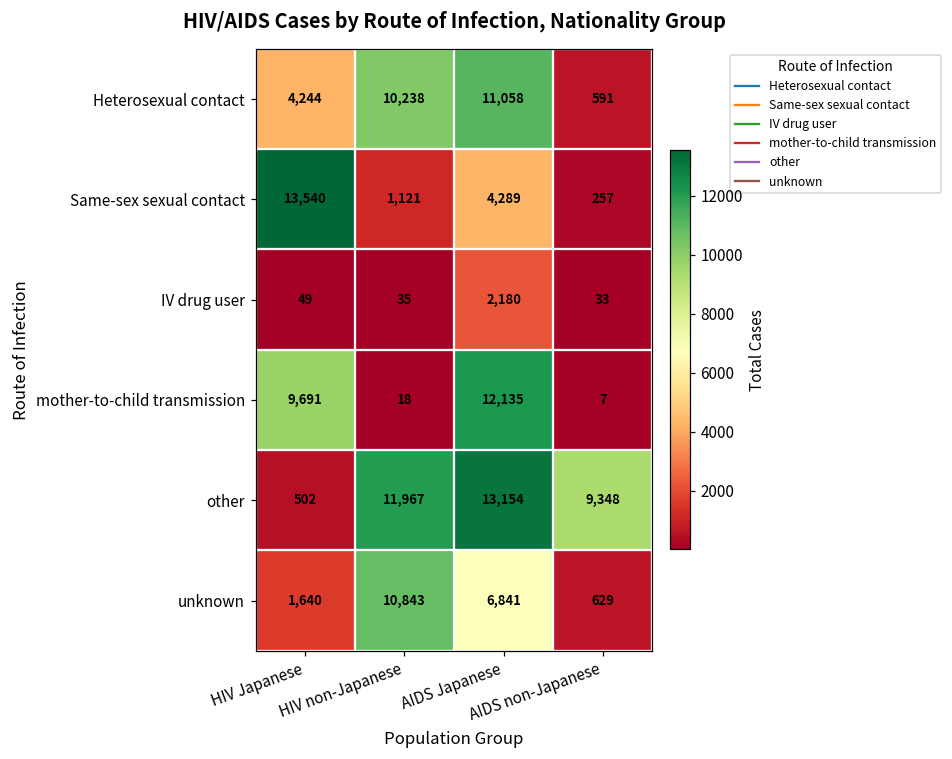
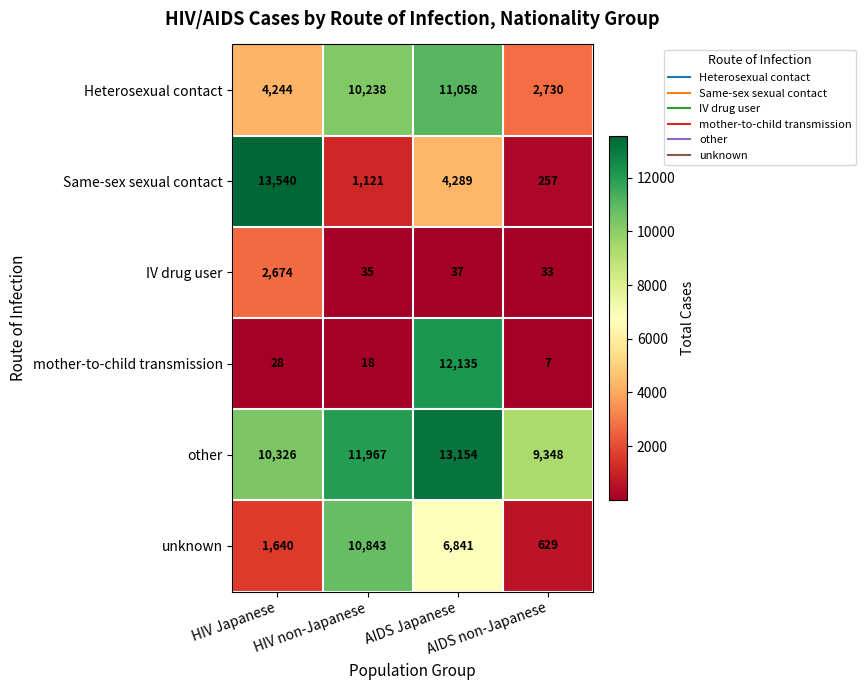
  {
    "Heterosexual contact": {
      "HIV Japanese": "4,244",
      "HIV non-Japanese": "10,238",
      "AIDS Japanese": "11,058",
-     "AIDS non-Japanese": "591"
+     "AIDS non-Japanese": "2,730"
    },
    "Same-sex sexual contact": {
      "HIV Japanese": "13,540",
      "HIV non-Japanese": "1,121",
      "AIDS Japanese": "4,289",
      "AIDS non-Japanese": "257"
    },
    "IV drug user": {
-     "HIV Japanese": "49",
+     "HIV Japanese": "2,674",
      "HIV non-Japanese": "35",
-     "AIDS Japanese": "2,180",
+     "AIDS Japanese": "37",
      "AIDS non-Japanese": "33"
    },
    "mother-to-child transmission": {
-     "HIV Japanese": "9,691",
+     "HIV Japanese": "28",
      "HIV non-Japanese": "18",
      "AIDS Japanese": "12,135",
      "AIDS non-Japanese": "7"
    },
    "other": {
-     "HIV Japanese": "502",
+     "HIV Japanese": "10,326",
      "HIV non-Japanese": "11,967",
      "AIDS Japanese": "13,154",
      "AIDS non-Japanese": "9,348"
    },
    "unknown": {
      "HIV Japanese": "1,640",
      "HIV non-Japanese": "10,843",
      "AIDS Japanese": "6,841",
      "AIDS non-Japanese": "629"
    }
  }
